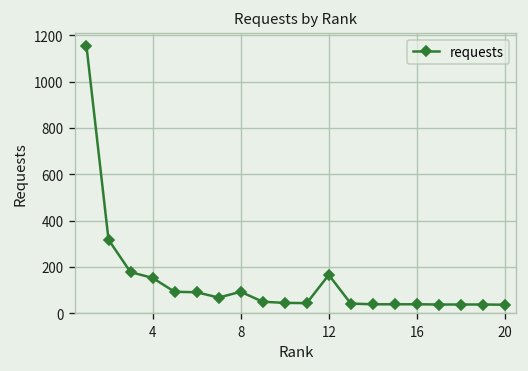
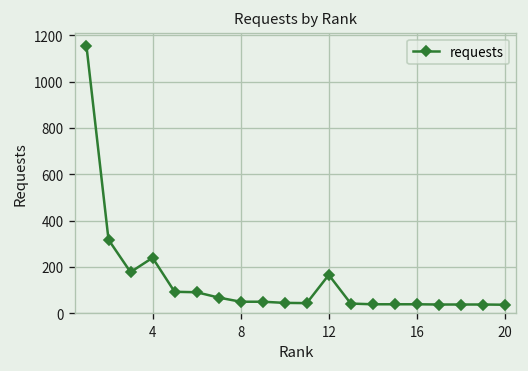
  {
-   "4": 150,
-   "8": 90,
+   "4": 240,
+   "8": 50,
    "12": 170,
    "16": 40,
    "20": 40
  }
